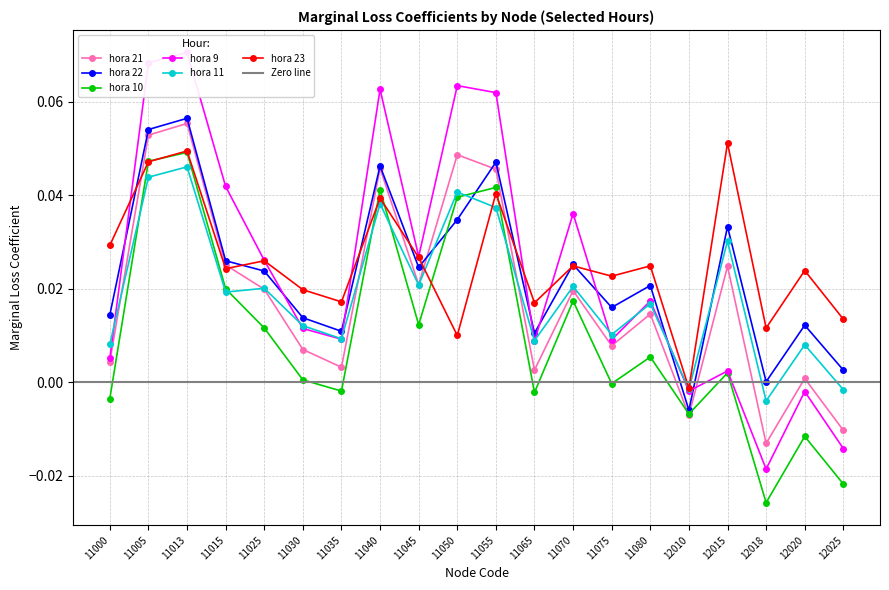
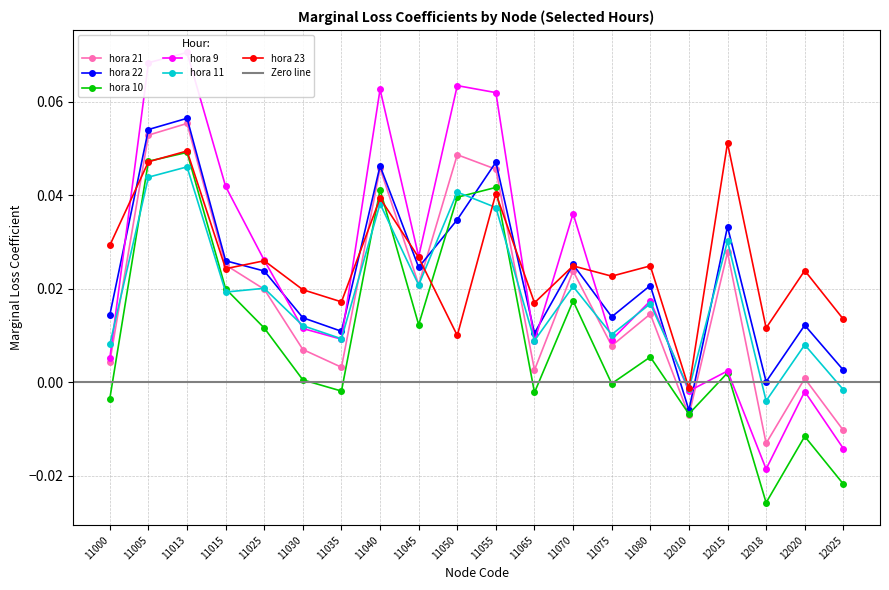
  {
    "hora 21": {
      "11000": 0.004,
      "11005": 0.053,
      "11013": 0.055,
      "11015": 0.025,
      "11030": 0.007,
      "11035": 0.003,
      "11050": 0.049,
      "11055": 0.046,
      "11065": 0.003,
-     "11070": 0.020,
+     "11070": 0.024,
      "11075": 0.008,
      "11080": 0.015,
-     "12015": 0.025,
+     "12015": 0.028,
      "12018": -0.013,
      "12020": 0.001,
      "12025": -0.010
    },
    "hora 22": {
      "11000": 0.014,
      "11005": 0.054,
      "11013": 0.057,
      "11015": 0.026,
      "11025": 0.024,
      "11030": 0.014,
      "11035": 0.011,
      "11045": 0.025,
      "11050": 0.035,
      "11055": 0.047,
      "11065": 0.011,
-     "11075": 0.016,
+     "11075": 0.014,
      "11080": 0.021,
      "12010": -0.006,
      "12015": 0.033,
      "12018": 0.000,
      "12020": 0.012,
      "12025": 0.003
    },
    "hora 10": {
      "11000": -0.004,
      "11015": 0.020,
      "11025": 0.012,
      "11030": 0.001,
      "11035": -0.002,
      "11040": 0.041,
      "11045": 0.012,
      "11050": 0.040,
      "11055": 0.042,
      "11065": -0.002,
      "11070": 0.017,
      "11075": 0.000,
      "11080": 0.005,
      "12018": -0.026,
      "12020": -0.012,
      "12025": -0.022
    },
    "hora 9": {
      "11000": 0.005,
      "11015": 0.042,
      "11030": 0.012,
      "11040": 0.063,
      "11050": 0.064,
      "11055": 0.062,
      "11070": 0.036,
      "11075": 0.009,
      "11080": 0.017,
      "12018": -0.019,
      "12020": -0.002,
      "12025": -0.014
    },
    "hora 11": {
      "11000": 0.008,
      "11005": 0.044,
      "11013": 0.046,
      "11015": 0.019,
      "11030": 0.012,
      "11040": 0.038,
      "11050": 0.041,
      "11055": 0.037,
      "11070": 0.021,
      "11075": 0.010,
      "11080": 0.017,
      "12015": 0.030,
      "12018": -0.004,
      "12020": 0.008,
      "12025": -0.002
    },
    "hora 23": {
      "11000": 0.029,
      "11015": 0.024,
      "11030": 0.020,
      "11035": 0.017,
      "11040": 0.039,
      "11050": 0.010,
      "11055": 0.040,
      "11065": 0.017,
      "11075": 0.023,
      "11080": 0.025,
      "12015": 0.051,
      "12018": 0.012,
      "12020": 0.024,
      "12025": 0.014
    }
  }
